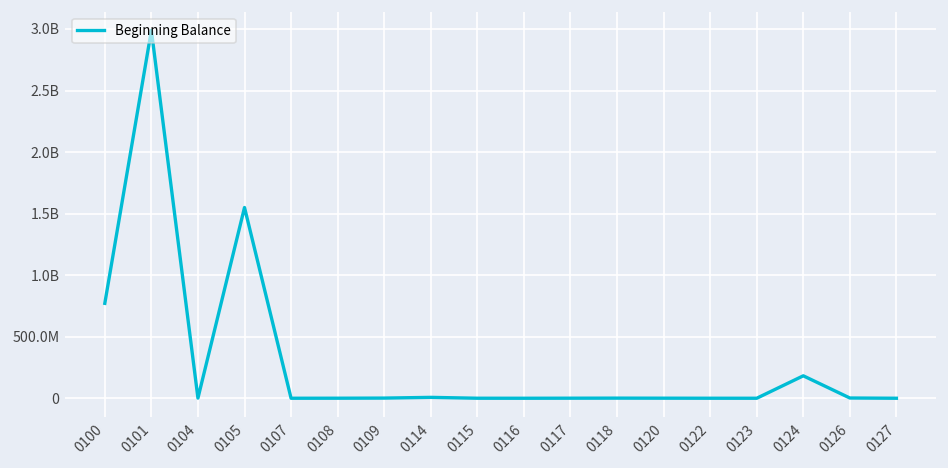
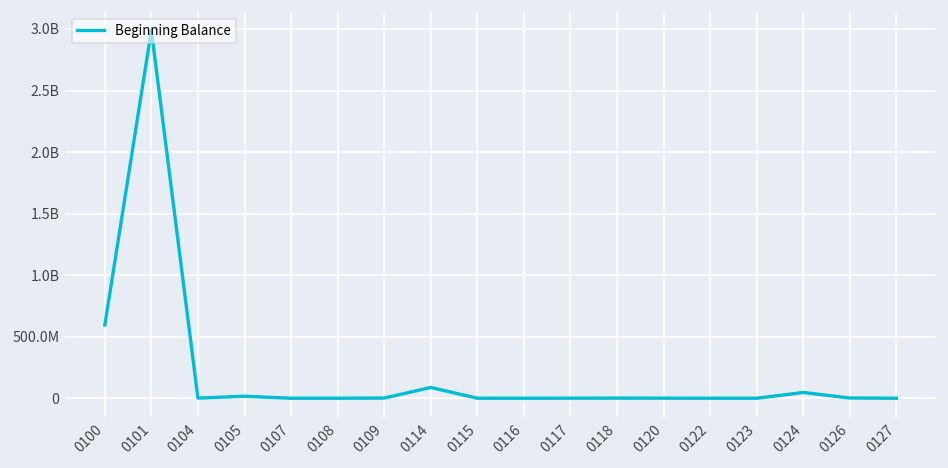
  {
-   "0100": 770000000,
+   "0100": 590000000,
    "0104": 0,
-   "0105": 1550000000,
+   "0105": 20000000,
    "0107": 0,
    "0108": 0,
    "0109": 0,
-   "0114": 10000000,
+   "0114": 90000000,
    "0115": 0,
    "0116": 0,
    "0117": 0,
    "0118": 0,
    "0120": 0,
    "0122": 0,
    "0123": 0,
-   "0124": 180000000,
+   "0124": 50000000,
    "0126": 0,
    "0127": 0
  }
